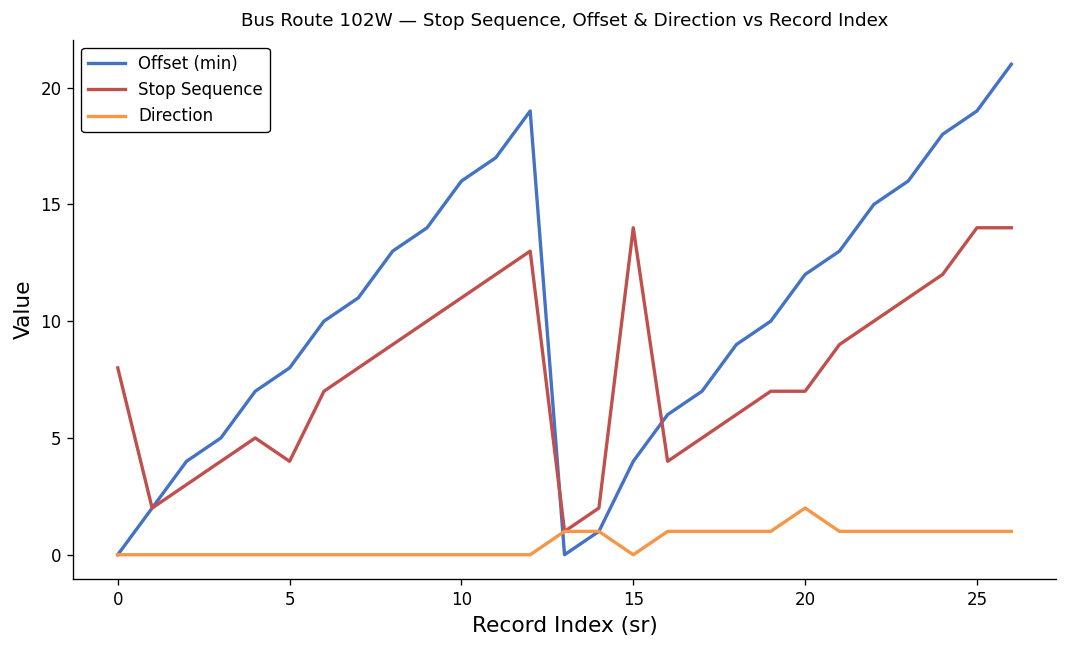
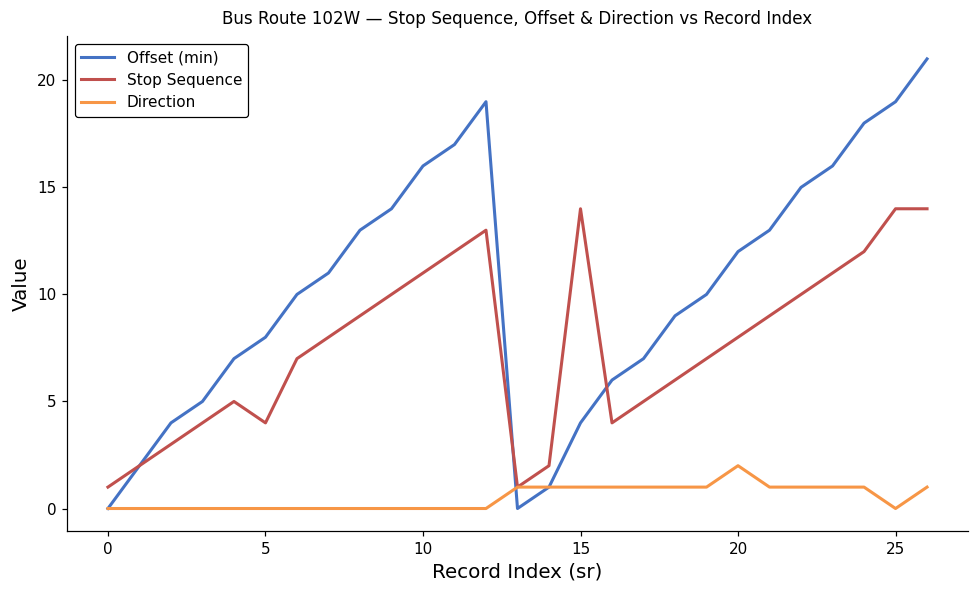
  {
    "Offset (min)": {
      "5": 8,
      "10": 16,
      "15": 4,
      "20": 12,
      "25": 19
    },
    "Stop Sequence": {
-     "0": 8,
+     "0": 1,
      "5": 4,
      "10": 11,
      "15": 14,
-     "20": 7,
+     "20": 8,
      "25": 14
    },
    "Direction": {
      "5": 0,
      "10": 0,
-     "15": 0,
+     "15": 1,
      "20": 2,
-     "25": 1
+     "25": 0
    }
  }
